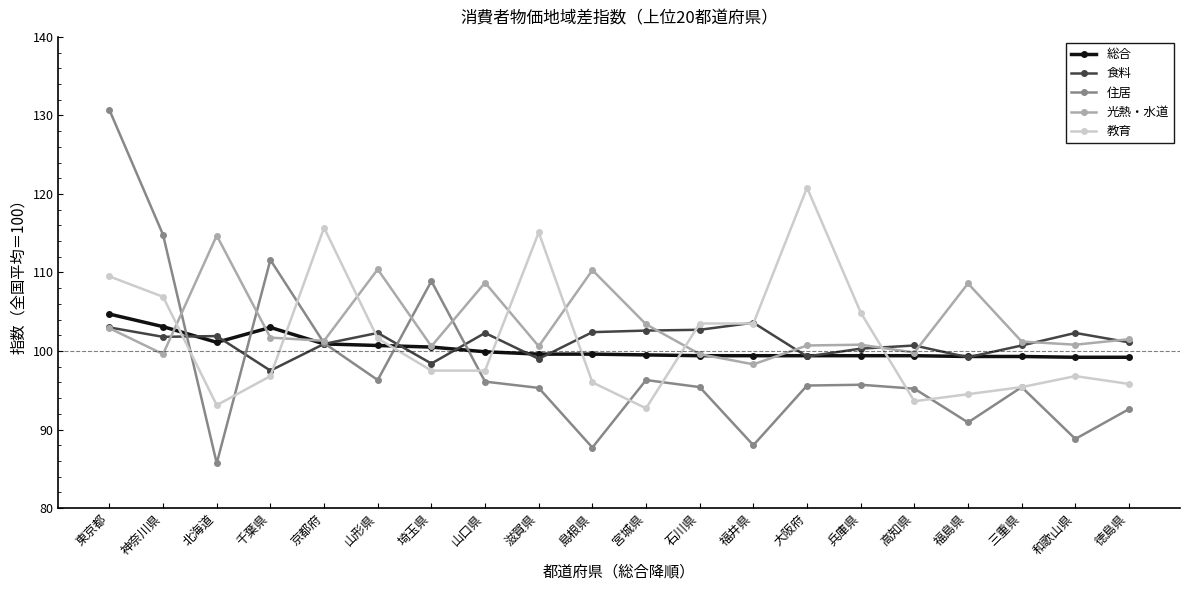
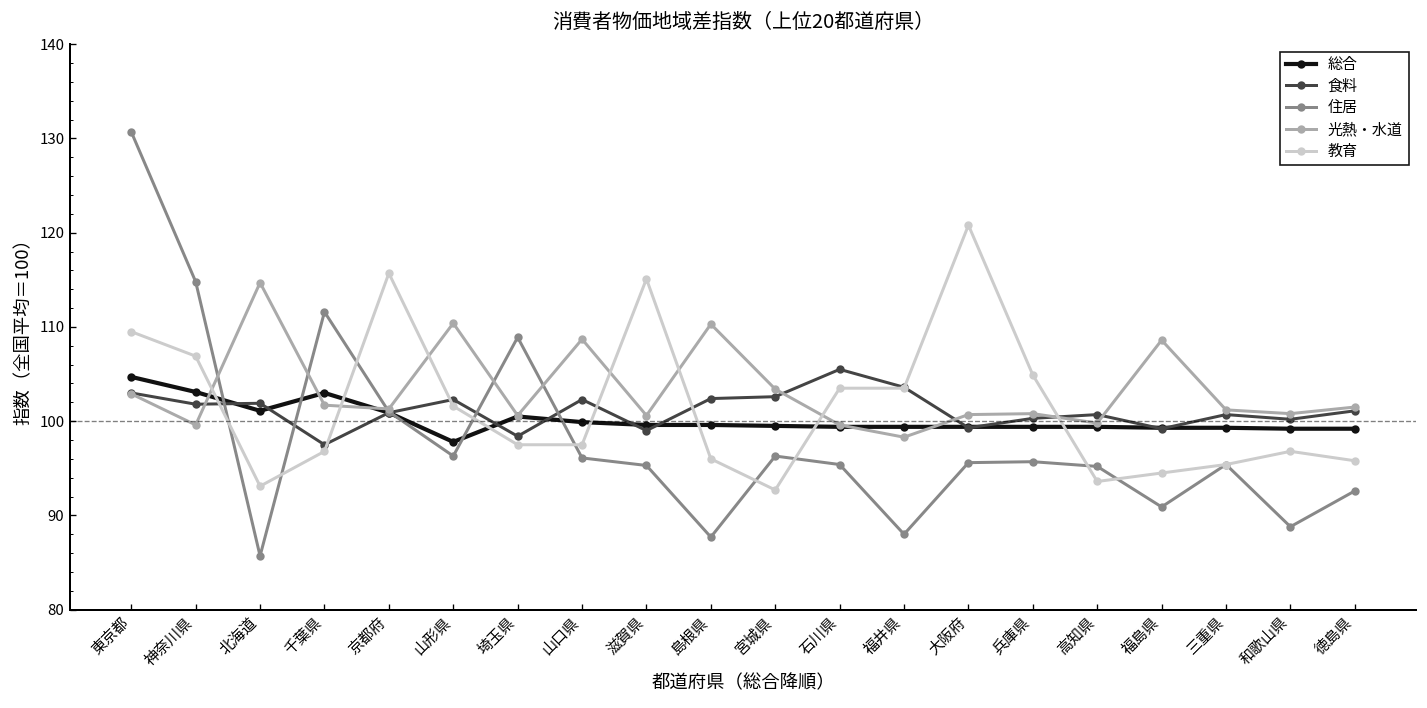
  {
    "総合": {
      "東京都": 105,
      "神奈川県": 103,
      "北海道": 101,
      "千葉県": 103,
-     "山形県": 101,
+     "山形県": 98,
      "山口県": 100,
      "滋賀県": 100,
      "島根県": 100,
      "宮城県": 100,
      "福井県": 99,
      "兵庫県": 99,
      "高知県": 99,
      "三重県": 99,
      "和歌山県": 99,
      "徳島県": 99
    },
    "食料": {
      "神奈川県": 102,
      "北海道": 102,
      "千葉県": 98,
      "山形県": 102,
      "埼玉県": 98,
      "山口県": 102,
      "滋賀県": 99,
      "島根県": 102,
      "宮城県": 103,
-     "石川県": 103,
+     "石川県": 106,
      "兵庫県": 100,
      "高知県": 101,
      "三重県": 101,
-     "和歌山県": 102,
+     "和歌山県": 100,
      "徳島県": 101
    }
  }
